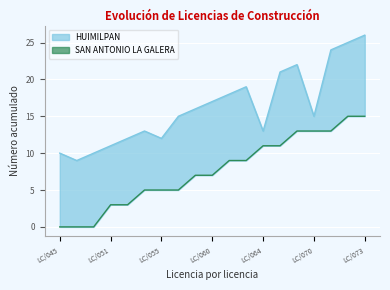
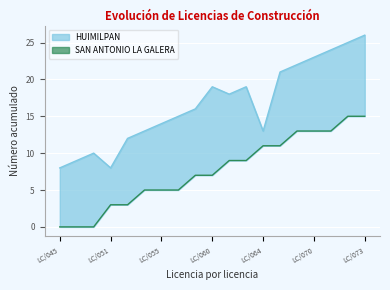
  {
    "HUIMILPAN": {
-     "LC/045": 10,
-     "LC/051": 11,
-     "LC/055": 12,
-     "LC/060": 17,
+     "LC/045": 8,
+     "LC/051": 8,
+     "LC/055": 14,
+     "LC/060": 19,
      "LC/064": 13,
-     "LC/070": 15,
+     "LC/070": 23,
      "LC/073": 26
    }
  }
